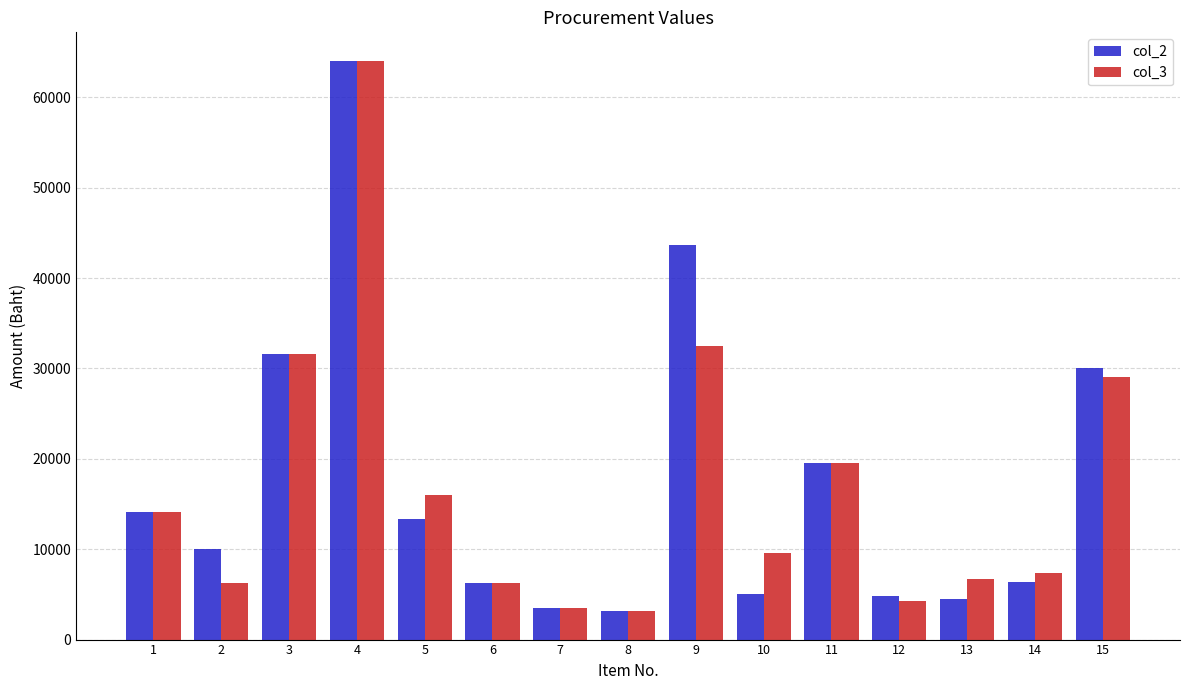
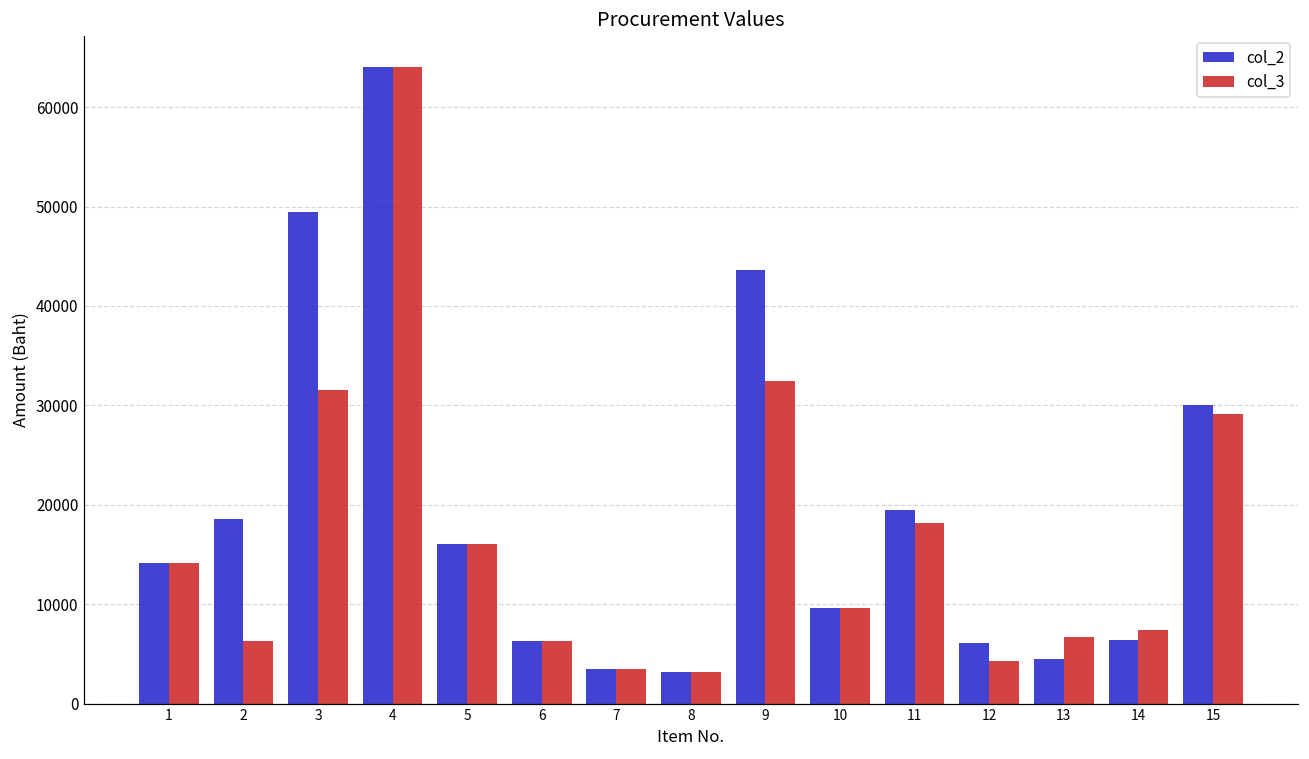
  {
    "col_2": {
      "1": 14000,
-     "2": 10000,
-     "3": 32000,
+     "2": 19000,
+     "3": 49000,
      "4": 64000,
-     "5": 13000,
+     "5": 16000,
      "6": 6000,
      "7": 3000,
      "8": 3000,
      "9": 44000,
-     "10": 5000,
+     "10": 10000,
      "11": 20000,
-     "12": 5000,
+     "12": 6000,
      "13": 4000,
      "14": 6000,
      "15": 30000
    },
    "col_3": {
      "1": 14000,
      "2": 6000,
      "3": 32000,
      "4": 64000,
      "5": 16000,
      "6": 6000,
      "7": 3000,
      "8": 3000,
      "9": 32000,
      "10": 10000,
-     "11": 20000,
+     "11": 18000,
      "12": 4000,
      "13": 7000,
      "14": 7000,
      "15": 29000
    }
  }
